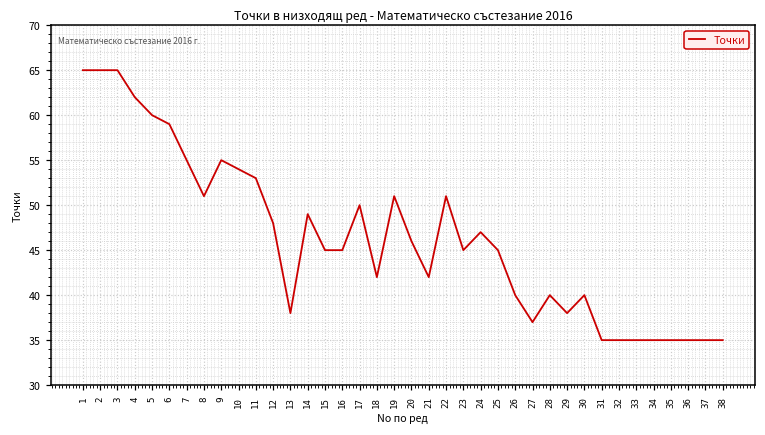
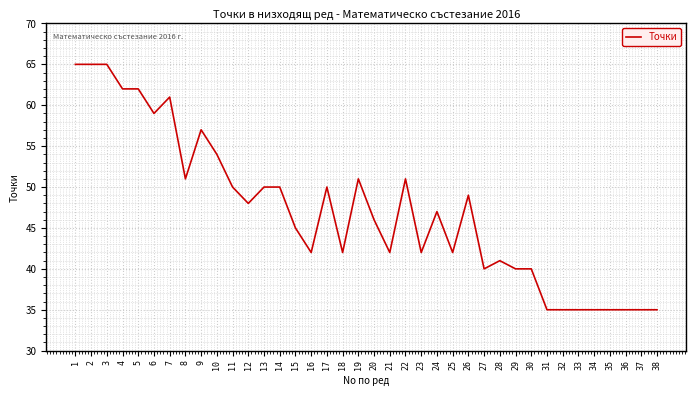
  {
    "4": 62,
-   "5": 60,
+   "5": 62,
    "6": 59,
-   "7": 55,
+   "7": 61,
    "8": 51,
-   "9": 55,
+   "9": 57,
    "10": 54,
-   "11": 53,
+   "11": 50,
    "12": 48,
-   "13": 38,
-   "14": 49,
+   "13": 50,
+   "14": 50,
    "15": 45,
-   "16": 45,
+   "16": 42,
    "17": 50,
    "18": 42,
    "19": 51,
    "20": 46,
    "21": 42,
    "22": 51,
-   "23": 45,
+   "23": 42,
    "24": 47,
-   "25": 45,
-   "26": 40,
-   "27": 37,
-   "28": 40,
-   "29": 38,
+   "25": 42,
+   "26": 49,
+   "27": 40,
+   "28": 41,
+   "29": 40,
    "30": 40,
    "31": 35,
    "32": 35,
    "33": 35,
    "34": 35,
    "35": 35,
    "36": 35,
    "37": 35,
    "38": 35
  }
